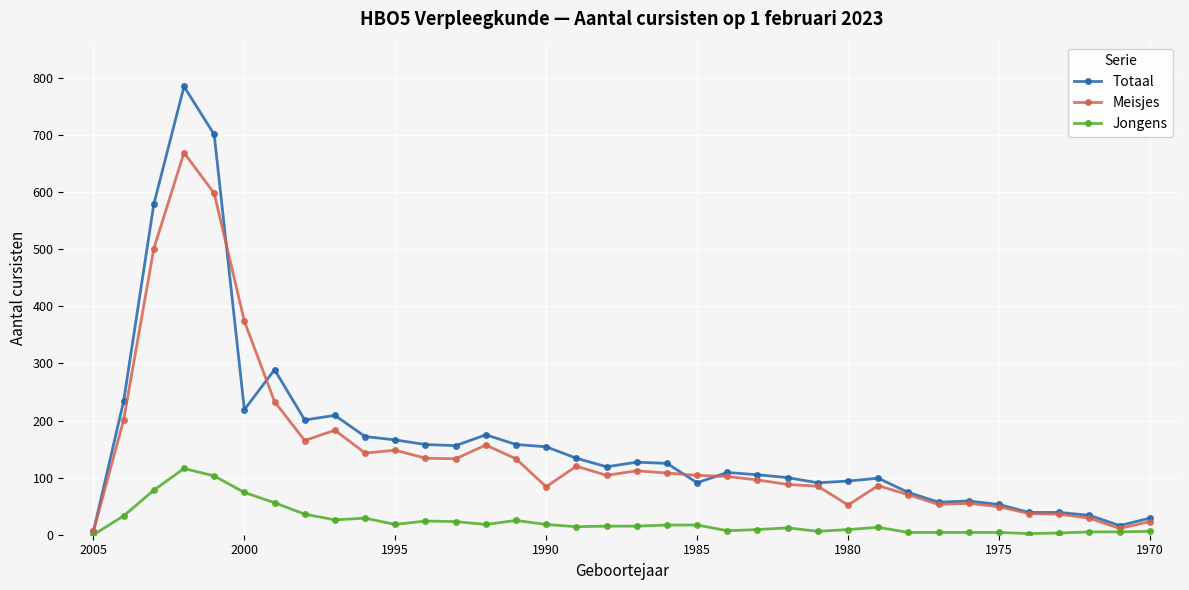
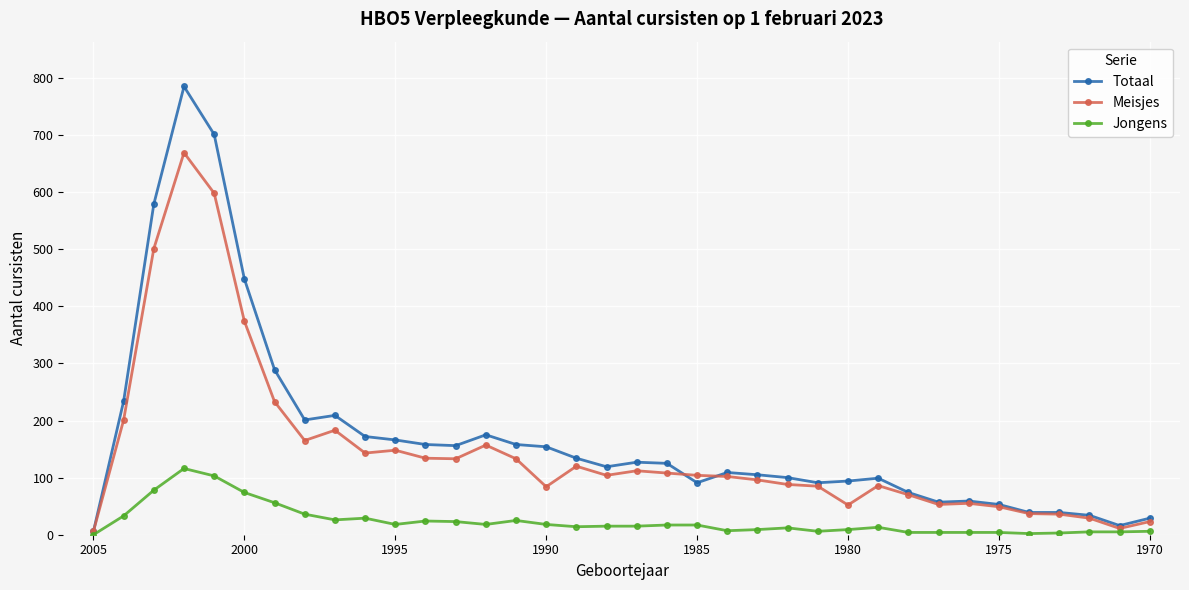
  {
    "Totaal": {
-     "2000": 220,
+     "2000": 450,
      "1995": 170,
      "1990": 150,
      "1985": 90,
      "1980": 90,
      "1970": 30
    },
    "Meisjes": {
      "2000": 370,
      "1995": 150,
      "1990": 80,
      "1985": 100,
      "1980": 50,
      "1970": 20
    },
    "Jongens": {
      "2005": 0,
      "2000": 70,
      "1995": 20,
      "1990": 20,
      "1985": 20,
      "1980": 10,
      "1975": 0,
      "1970": 10
    }
  }
